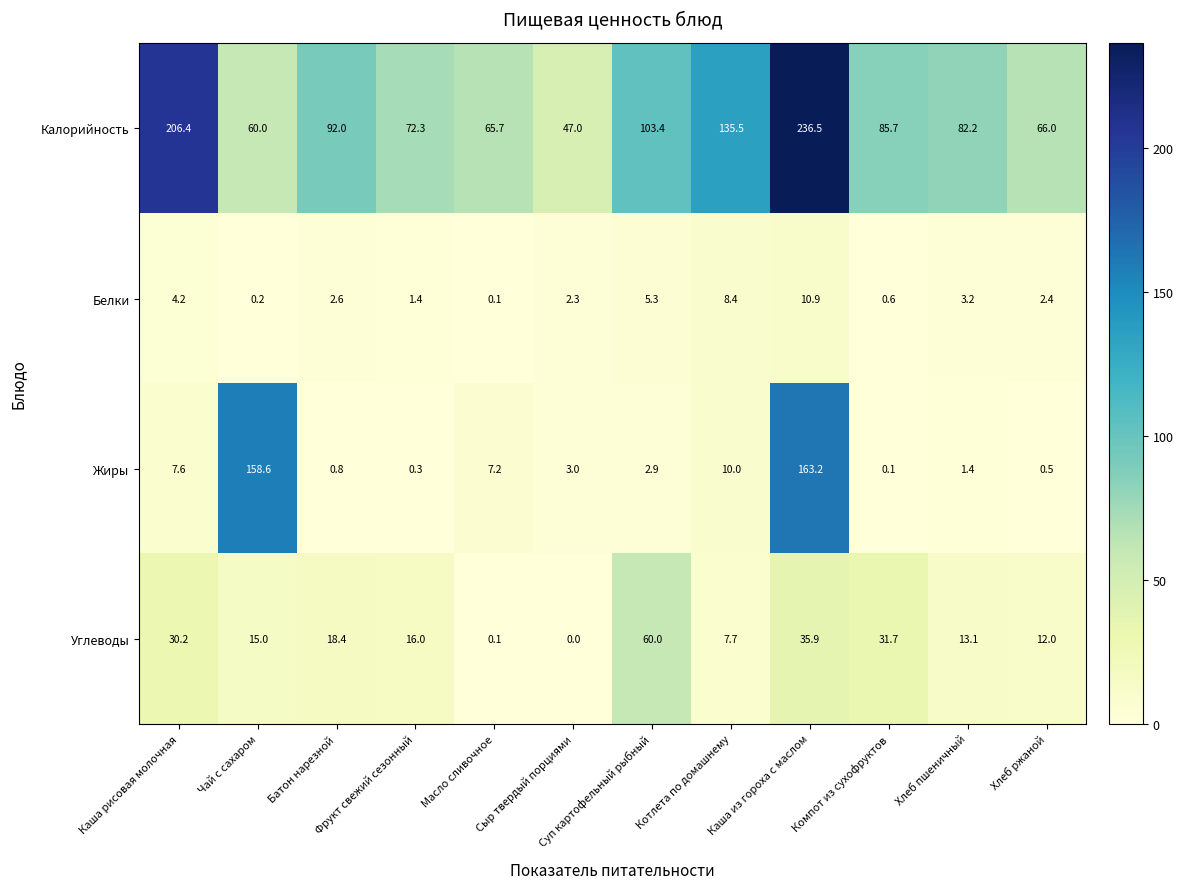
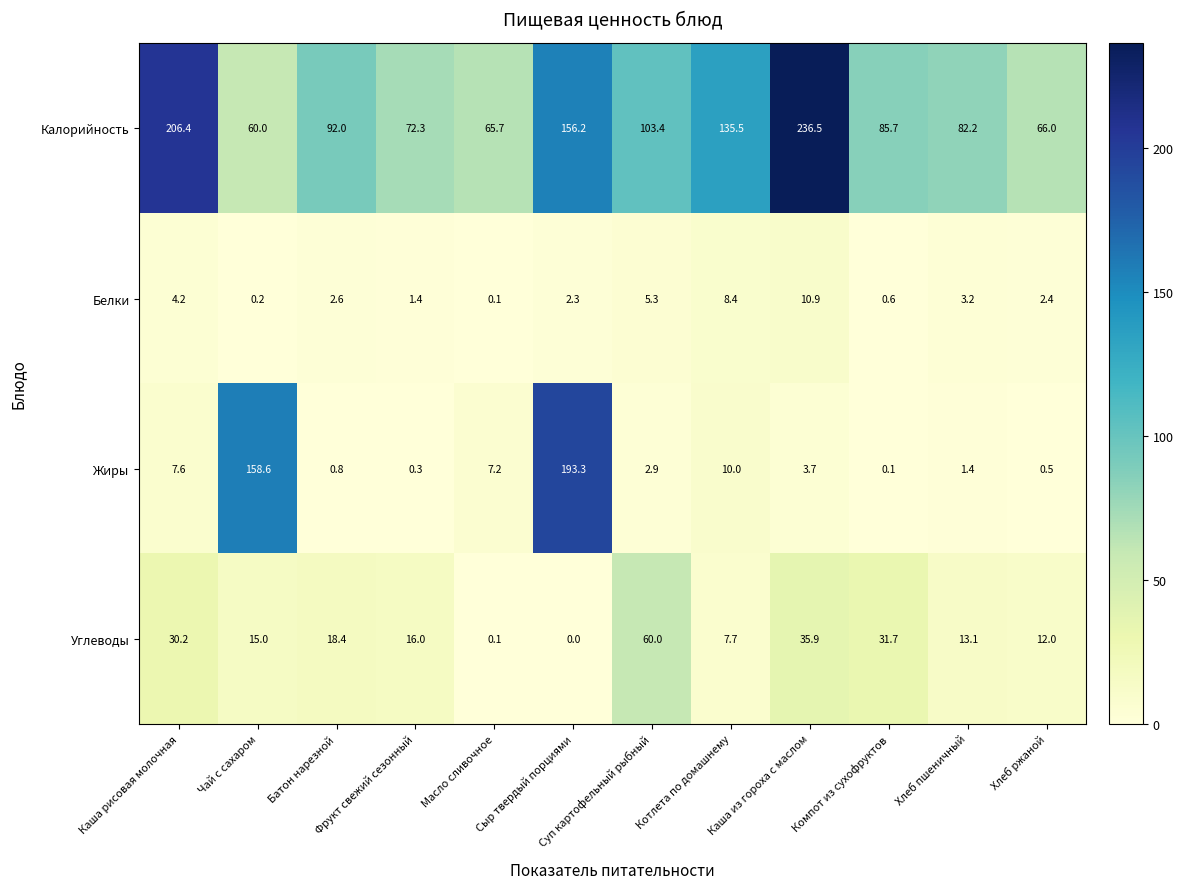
  {
    "Калорийность": {
      "Каша рисовая молочная": 206.4,
      "Чай с сахаром": 60.0,
      "Батон нарезной": 92.0,
      "Фрукт свежий сезонный": 72.3,
      "Масло сливочное": 65.7,
-     "Сыр твердый порциями": 47.0,
+     "Сыр твердый порциями": 156.2,
      "Суп картофельный рыбный": 103.4,
      "Котлета по домашнему": 135.5,
      "Каша из гороха с маслом": 236.5,
      "Компот из сухофруктов": 85.7,
      "Хлеб пшеничный": 82.2,
      "Хлеб ржаной": 66.0
    },
    "Белки": {
      "Каша рисовая молочная": 4.2,
      "Чай с сахаром": 0.2,
      "Батон нарезной": 2.6,
      "Фрукт свежий сезонный": 1.4,
      "Масло сливочное": 0.1,
      "Сыр твердый порциями": 2.3,
      "Суп картофельный рыбный": 5.3,
      "Котлета по домашнему": 8.4,
      "Каша из гороха с маслом": 10.9,
      "Компот из сухофруктов": 0.6,
      "Хлеб пшеничный": 3.2,
      "Хлеб ржаной": 2.4
    },
    "Жиры": {
      "Каша рисовая молочная": 7.6,
      "Чай с сахаром": 158.6,
      "Батон нарезной": 0.8,
      "Фрукт свежий сезонный": 0.3,
      "Масло сливочное": 7.2,
-     "Сыр твердый порциями": 3.0,
+     "Сыр твердый порциями": 193.3,
      "Суп картофельный рыбный": 2.9,
      "Котлета по домашнему": 10.0,
-     "Каша из гороха с маслом": 163.2,
+     "Каша из гороха с маслом": 3.7,
      "Компот из сухофруктов": 0.1,
      "Хлеб пшеничный": 1.4,
      "Хлеб ржаной": 0.5
    },
    "Углеводы": {
      "Каша рисовая молочная": 30.2,
      "Чай с сахаром": 15.0,
      "Батон нарезной": 18.4,
      "Фрукт свежий сезонный": 16.0,
      "Масло сливочное": 0.1,
      "Сыр твердый порциями": 0.0,
      "Суп картофельный рыбный": 60.0,
      "Котлета по домашнему": 7.7,
      "Каша из гороха с маслом": 35.9,
      "Компот из сухофруктов": 31.7,
      "Хлеб пшеничный": 13.1,
      "Хлеб ржаной": 12.0
    }
  }
